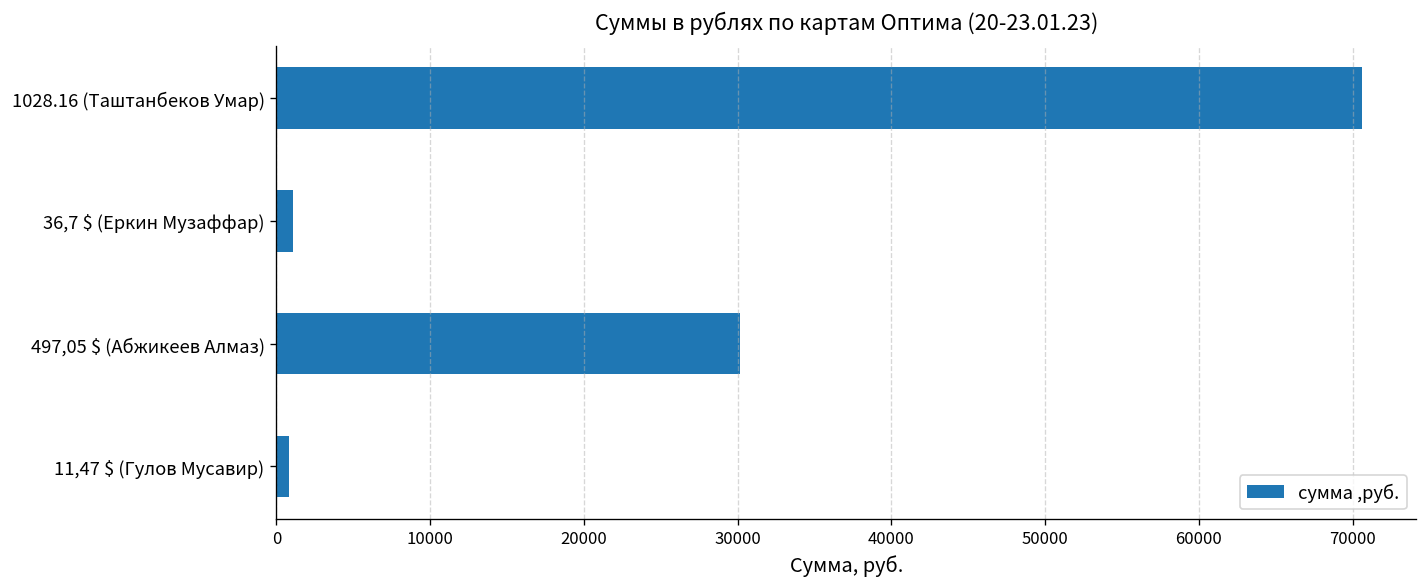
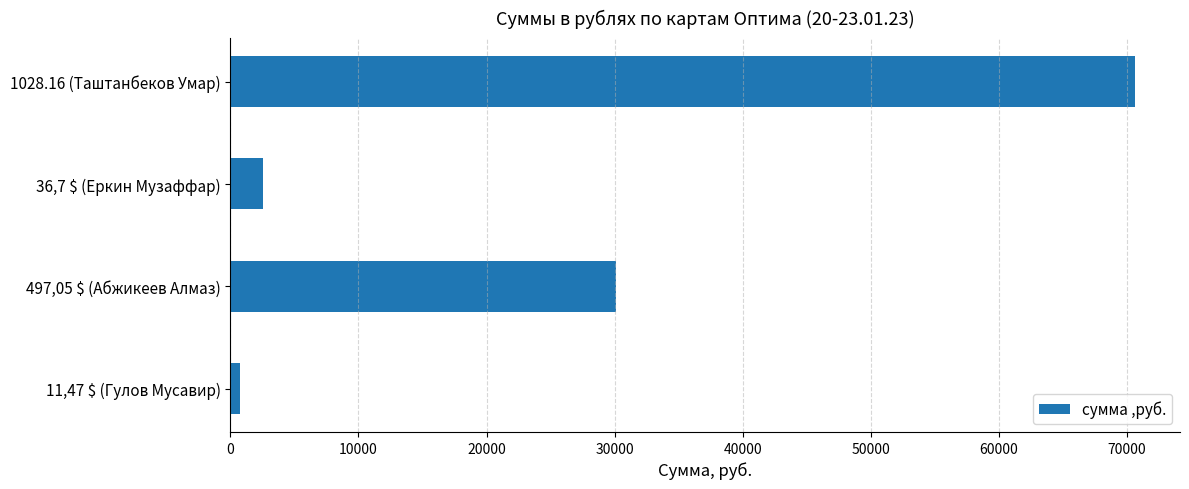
  {
    "1028.16 (Таштанбеков Умар)": 70600,
-   "36,7 $ (Еркин Музаффар)": 1100,
+   "36,7 $ (Еркин Музаффар)": 2500,
    "497,05 $ (Абжикеев Алмаз)": 30100,
    "11,47 $ (Гулов Мусавир)": 800
  }
